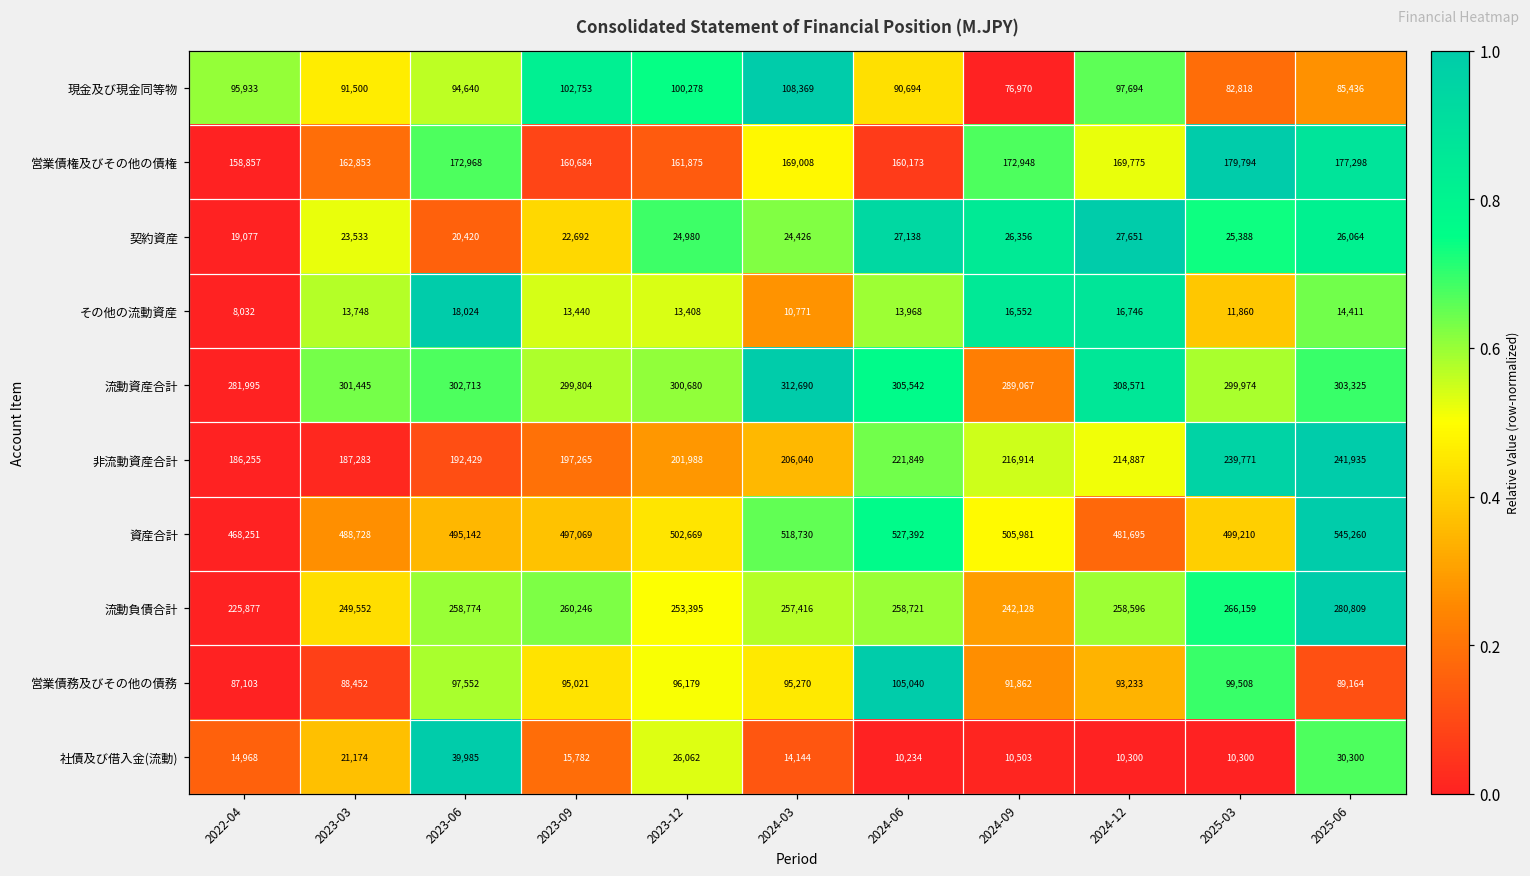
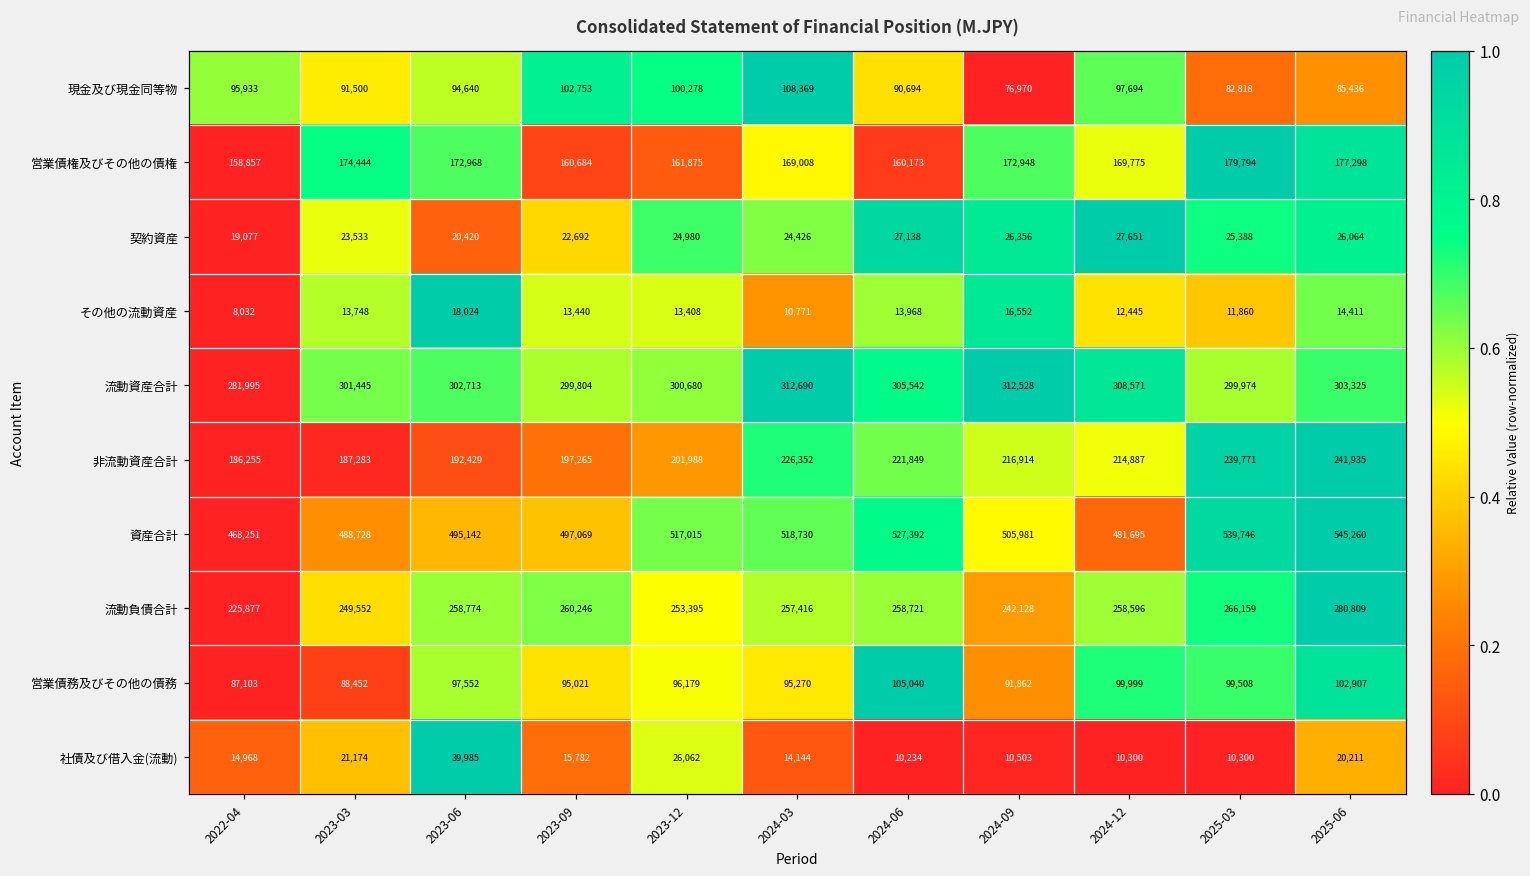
  {
    "現金及び現金同等物": {
      "2022-04": "95,933",
      "2023-03": "91,500",
      "2023-06": "94,640",
      "2023-09": "102,753",
      "2023-12": "100,278",
      "2024-03": "108,369",
      "2024-06": "90,694",
      "2024-09": "76,970",
      "2024-12": "97,694",
      "2025-03": "82,818",
      "2025-06": "85,436"
    },
    "営業債権及びその他の債権": {
      "2022-04": "158,857",
-     "2023-03": "162,853",
+     "2023-03": "174,444",
      "2023-06": "172,968",
      "2023-09": "160,684",
      "2023-12": "161,875",
      "2024-03": "169,008",
      "2024-06": "160,173",
      "2024-09": "172,948",
      "2024-12": "169,775",
      "2025-03": "179,794",
      "2025-06": "177,298"
    },
    "契約資産": {
      "2022-04": "19,077",
      "2023-03": "23,533",
      "2023-06": "20,420",
      "2023-09": "22,692",
      "2023-12": "24,980",
      "2024-03": "24,426",
      "2024-06": "27,138",
      "2024-09": "26,356",
      "2024-12": "27,651",
      "2025-03": "25,388",
      "2025-06": "26,064"
    },
    "その他の流動資産": {
      "2022-04": "8,032",
      "2023-03": "13,748",
      "2023-06": "18,024",
      "2023-09": "13,440",
      "2023-12": "13,408",
      "2024-03": "10,771",
      "2024-06": "13,968",
      "2024-09": "16,552",
-     "2024-12": "16,746",
+     "2024-12": "12,445",
      "2025-03": "11,860",
      "2025-06": "14,411"
    },
    "流動資産合計": {
      "2022-04": "281,995",
      "2023-03": "301,445",
      "2023-06": "302,713",
      "2023-09": "299,804",
      "2023-12": "300,680",
      "2024-03": "312,690",
      "2024-06": "305,542",
-     "2024-09": "289,067",
+     "2024-09": "312,528",
      "2024-12": "308,571",
      "2025-03": "299,974",
      "2025-06": "303,325"
    },
    "非流動資産合計": {
      "2022-04": "186,255",
      "2023-03": "187,283",
      "2023-06": "192,429",
      "2023-09": "197,265",
      "2023-12": "201,988",
-     "2024-03": "206,040",
+     "2024-03": "226,352",
      "2024-06": "221,849",
      "2024-09": "216,914",
      "2024-12": "214,887",
      "2025-03": "239,771",
      "2025-06": "241,935"
    },
    "資産合計": {
      "2022-04": "468,251",
      "2023-03": "488,728",
      "2023-06": "495,142",
      "2023-09": "497,069",
-     "2023-12": "502,669",
+     "2023-12": "517,015",
      "2024-03": "518,730",
      "2024-06": "527,392",
      "2024-09": "505,981",
      "2024-12": "481,695",
-     "2025-03": "499,210",
+     "2025-03": "539,746",
      "2025-06": "545,260"
    },
    "流動負債合計": {
      "2022-04": "225,877",
      "2023-03": "249,552",
      "2023-06": "258,774",
      "2023-09": "260,246",
      "2023-12": "253,395",
      "2024-03": "257,416",
      "2024-06": "258,721",
      "2024-09": "242,128",
      "2024-12": "258,596",
      "2025-03": "266,159",
      "2025-06": "280,809"
    },
    "営業債務及びその他の債務": {
      "2022-04": "87,103",
      "2023-03": "88,452",
      "2023-06": "97,552",
      "2023-09": "95,021",
      "2023-12": "96,179",
      "2024-03": "95,270",
      "2024-06": "105,040",
      "2024-09": "91,862",
-     "2024-12": "93,233",
+     "2024-12": "99,999",
      "2025-03": "99,508",
-     "2025-06": "89,164"
+     "2025-06": "102,907"
    },
    "社債及び借入金(流動)": {
      "2022-04": "14,968",
      "2023-03": "21,174",
      "2023-06": "39,985",
      "2023-09": "15,782",
      "2023-12": "26,062",
      "2024-03": "14,144",
      "2024-06": "10,234",
      "2024-09": "10,503",
      "2024-12": "10,300",
      "2025-03": "10,300",
-     "2025-06": "30,300"
+     "2025-06": "20,211"
    }
  }
